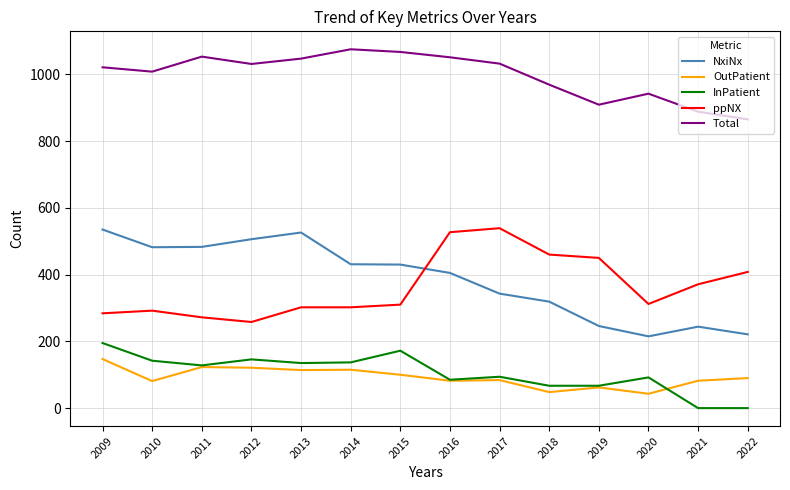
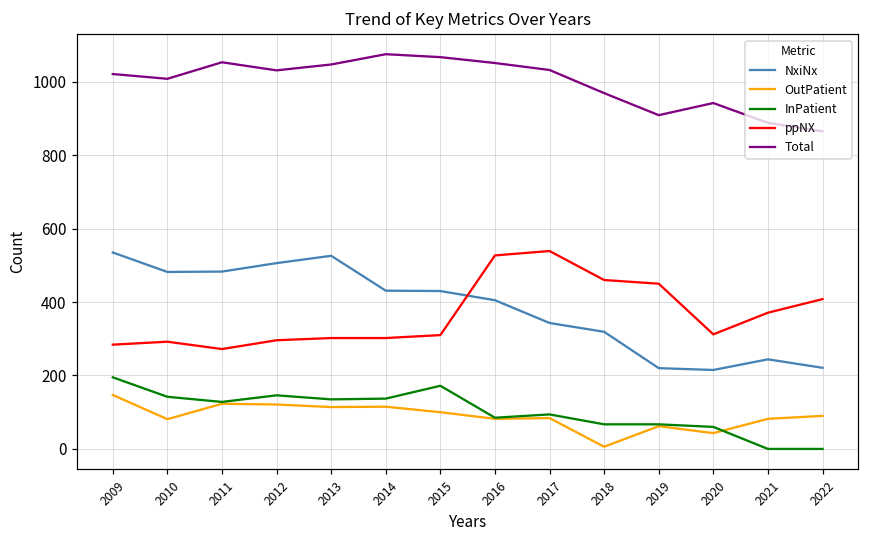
  {
    "NxiNx": {
      "2009": 540,
      "2010": 480,
      "2011": 480,
      "2012": 510,
      "2013": 530,
      "2014": 430,
      "2015": 430,
      "2016": 410,
      "2017": 340,
      "2018": 320,
-     "2019": 250,
+     "2019": 220,
      "2020": 220,
      "2021": 240,
      "2022": 220
    },
    "OutPatient": {
      "2009": 150,
      "2010": 80,
      "2012": 120,
      "2013": 110,
      "2014": 120,
      "2015": 100,
      "2017": 80,
-     "2018": 50,
+     "2018": 10,
      "2020": 40,
      "2021": 80,
      "2022": 90
    },
    "InPatient": {
      "2009": 200,
      "2010": 140,
      "2012": 150,
      "2013": 140,
      "2014": 140,
      "2015": 170,
      "2017": 90,
      "2018": 70,
-     "2020": 90,
+     "2020": 60,
      "2021": 0,
      "2022": 0
    },
    "ppNX": {
      "2009": 280,
      "2010": 290,
      "2011": 270,
-     "2012": 260,
+     "2012": 300,
      "2013": 300,
      "2014": 300,
      "2015": 310,
      "2016": 530,
      "2017": 540,
      "2018": 460,
      "2019": 450,
      "2020": 310,
      "2021": 370,
      "2022": 410
    },
    "Total": {
      "2009": 1020,
      "2010": 1010,
      "2011": 1050,
      "2012": 1030,
      "2013": 1050,
      "2014": 1080,
      "2015": 1070,
      "2016": 1050,
      "2017": 1030,
      "2018": 970,
      "2019": 910,
      "2020": 940
    }
  }
